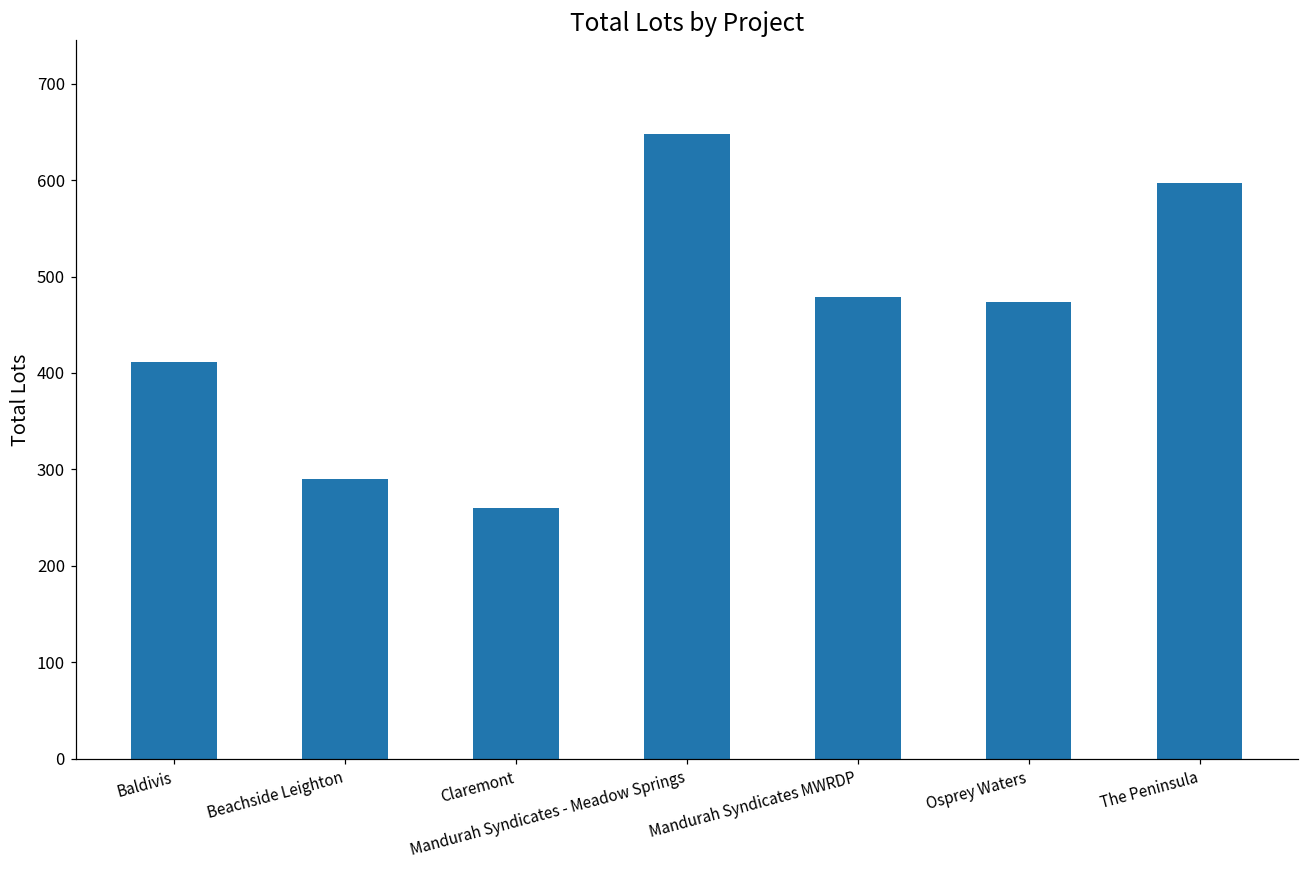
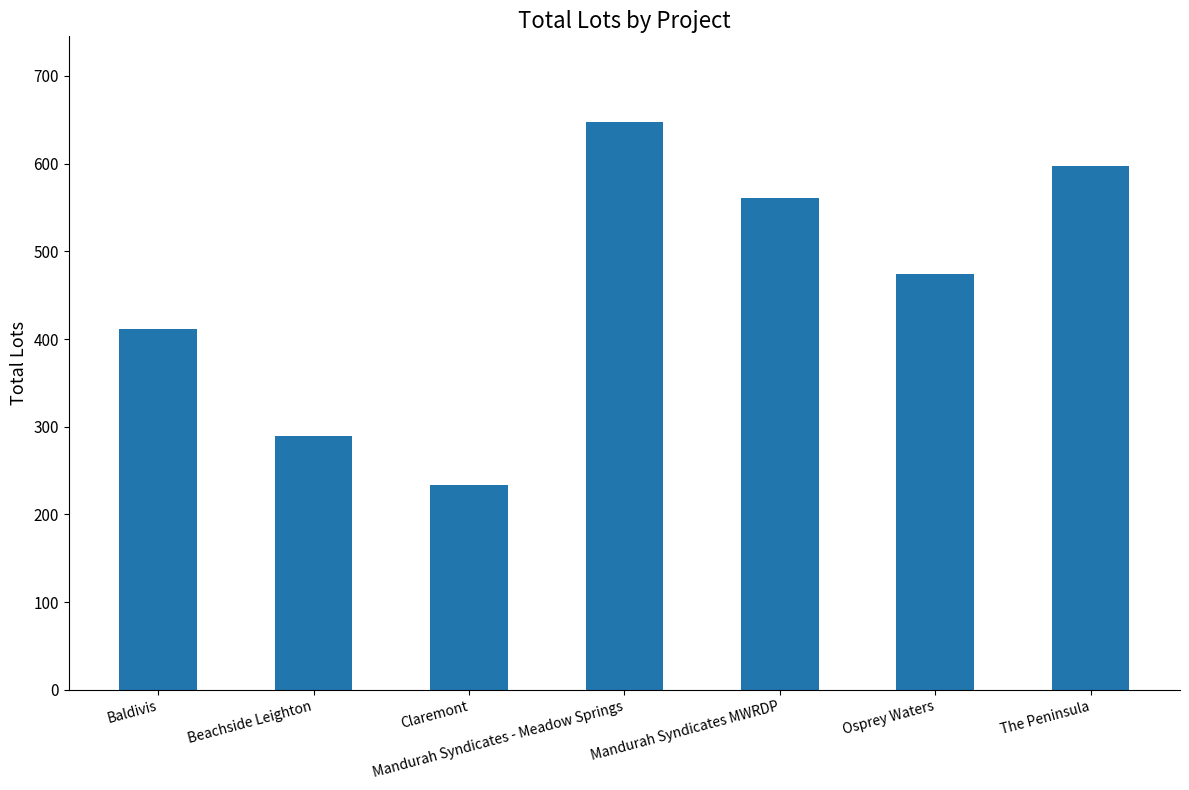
  {
    "Baldivis": 410,
    "Beachside Leighton": 290,
-   "Claremont": 260,
+   "Claremont": 230,
    "Mandurah Syndicates - Meadow Springs": 650,
-   "Mandurah Syndicates MWRDP": 480,
+   "Mandurah Syndicates MWRDP": 560,
    "Osprey Waters": 470,
    "The Peninsula": 600
  }
